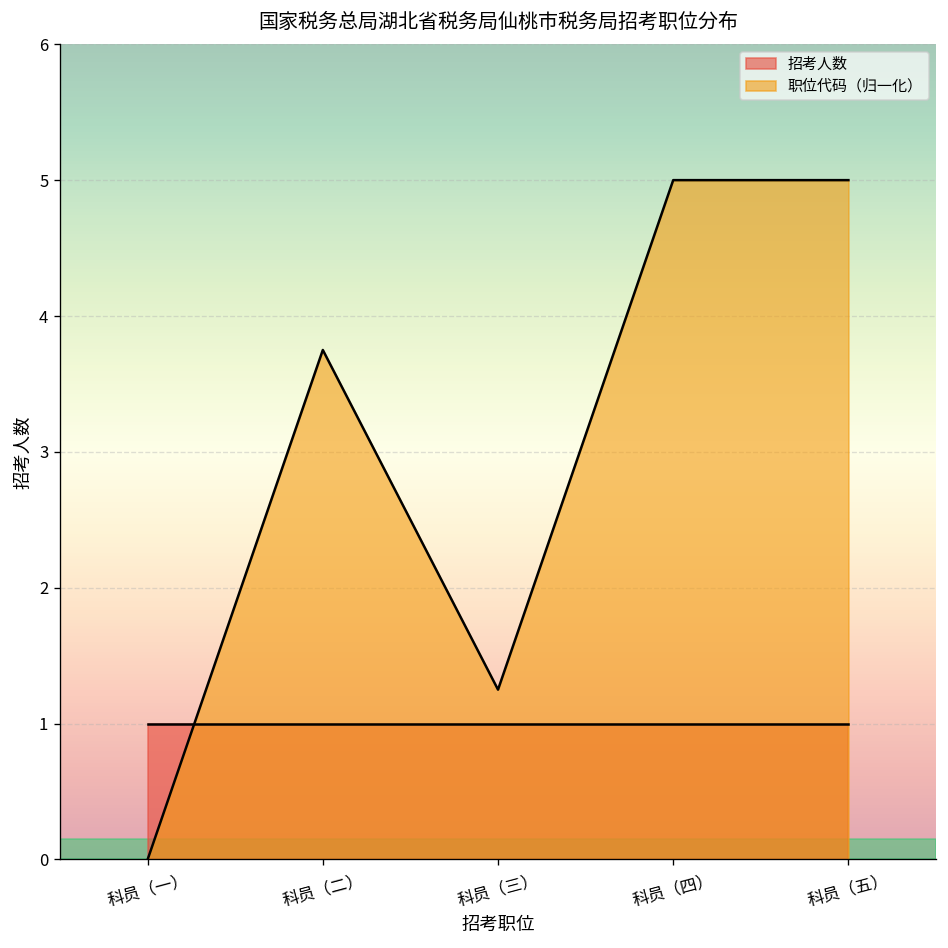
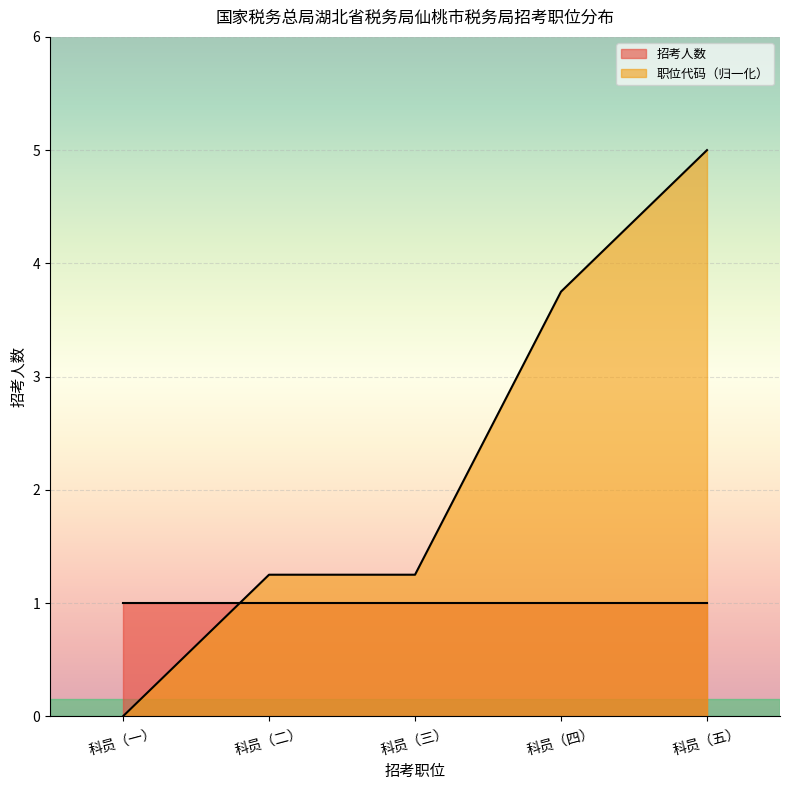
  {
    "招考人数": {
      "科员（一）": 1.00,
      "科员（二）": 1.00,
      "科员（三）": 1.00,
      "科员（四）": 1.00,
      "科员（五）": 1.00
    },
    "职位代码（归一化）": {
-     "科员（二）": 3.75,
+     "科员（二）": 1.25,
      "科员（三）": 1.25,
-     "科员（四）": 5.00,
+     "科员（四）": 3.75,
      "科员（五）": 5.00
    }
  }
